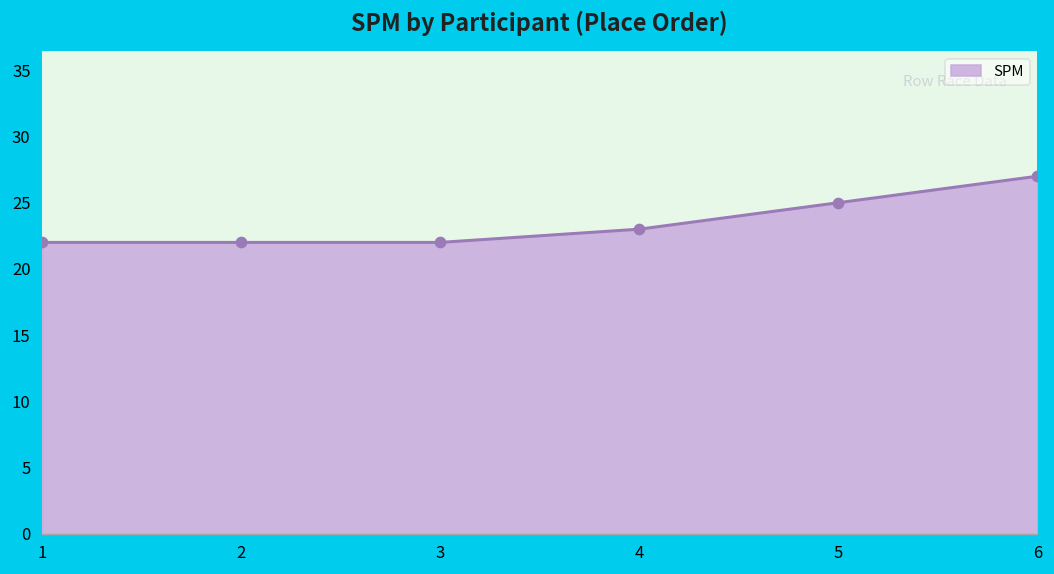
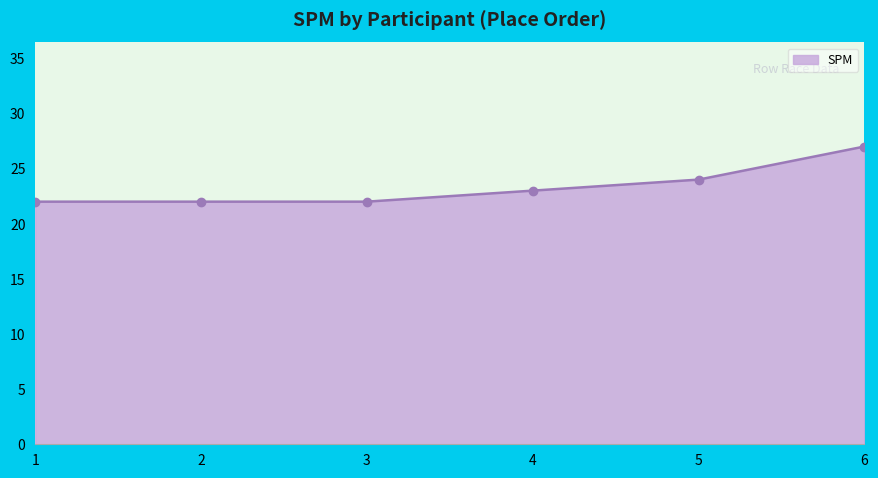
  {
    "1": 22,
    "2": 22,
    "3": 22,
    "4": 23,
-   "5": 25,
+   "5": 24,
    "6": 27
  }
